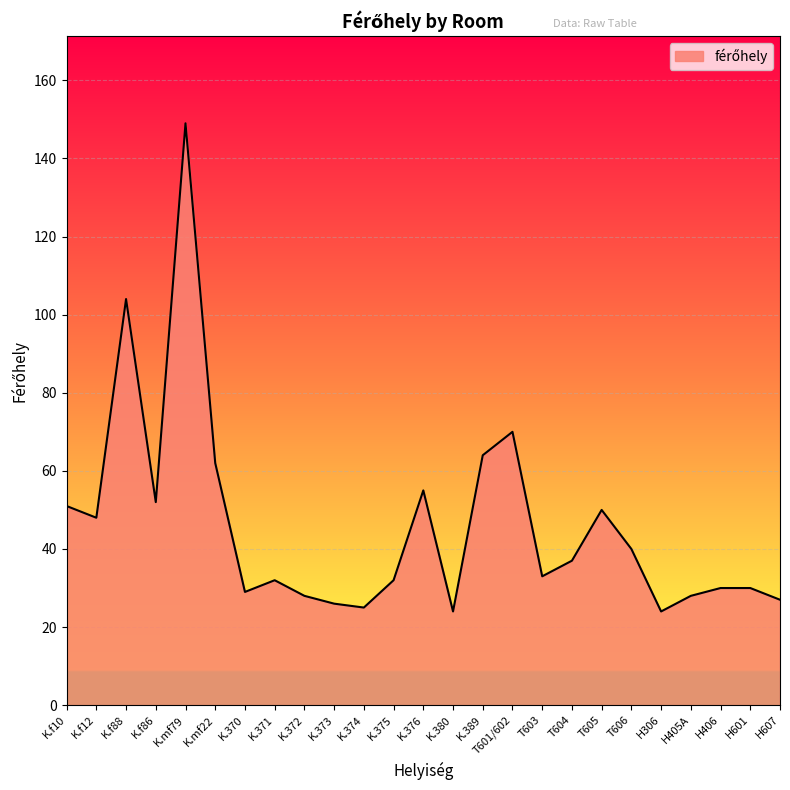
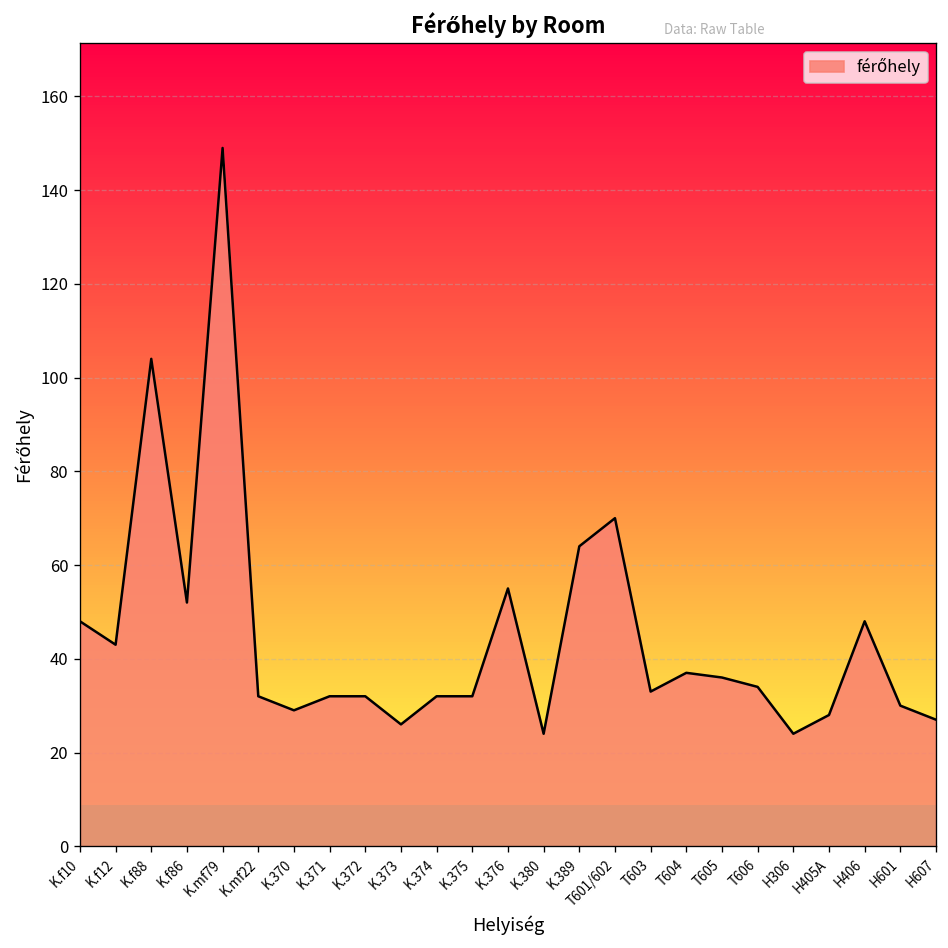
  {
-   "K.f10": 51,
-   "K.f12": 48,
+   "K.f10": 48,
+   "K.f12": 43,
    "K.f88": 104,
    "K.f86": 52,
    "K.mf79": 149,
-   "K.mf22": 62,
+   "K.mf22": 32,
    "K.370": 29,
    "K.371": 32,
-   "K.372": 28,
+   "K.372": 32,
    "K.373": 26,
-   "K.374": 25,
+   "K.374": 32,
    "K.375": 32,
    "K.376": 55,
    "K.380": 24,
    "K.389": 64,
    "T601/602": 70,
    "T603": 33,
    "T604": 37,
-   "T605": 50,
-   "T606": 40,
+   "T605": 36,
+   "T606": 34,
    "H306": 24,
    "H405A": 28,
-   "H406": 30,
+   "H406": 48,
    "H601": 30,
    "H607": 27
  }
